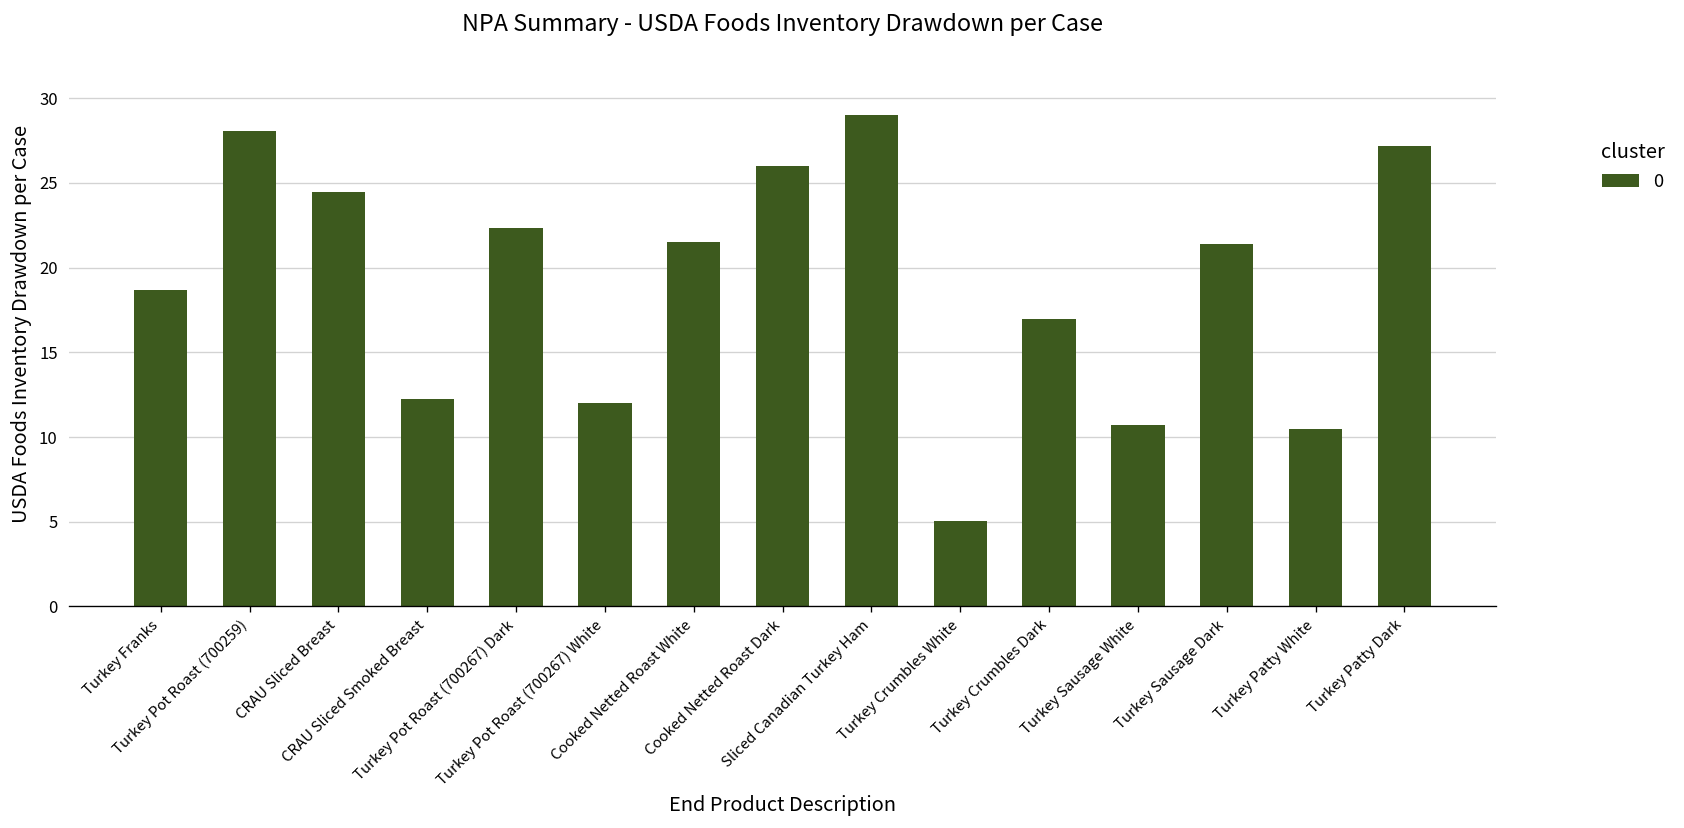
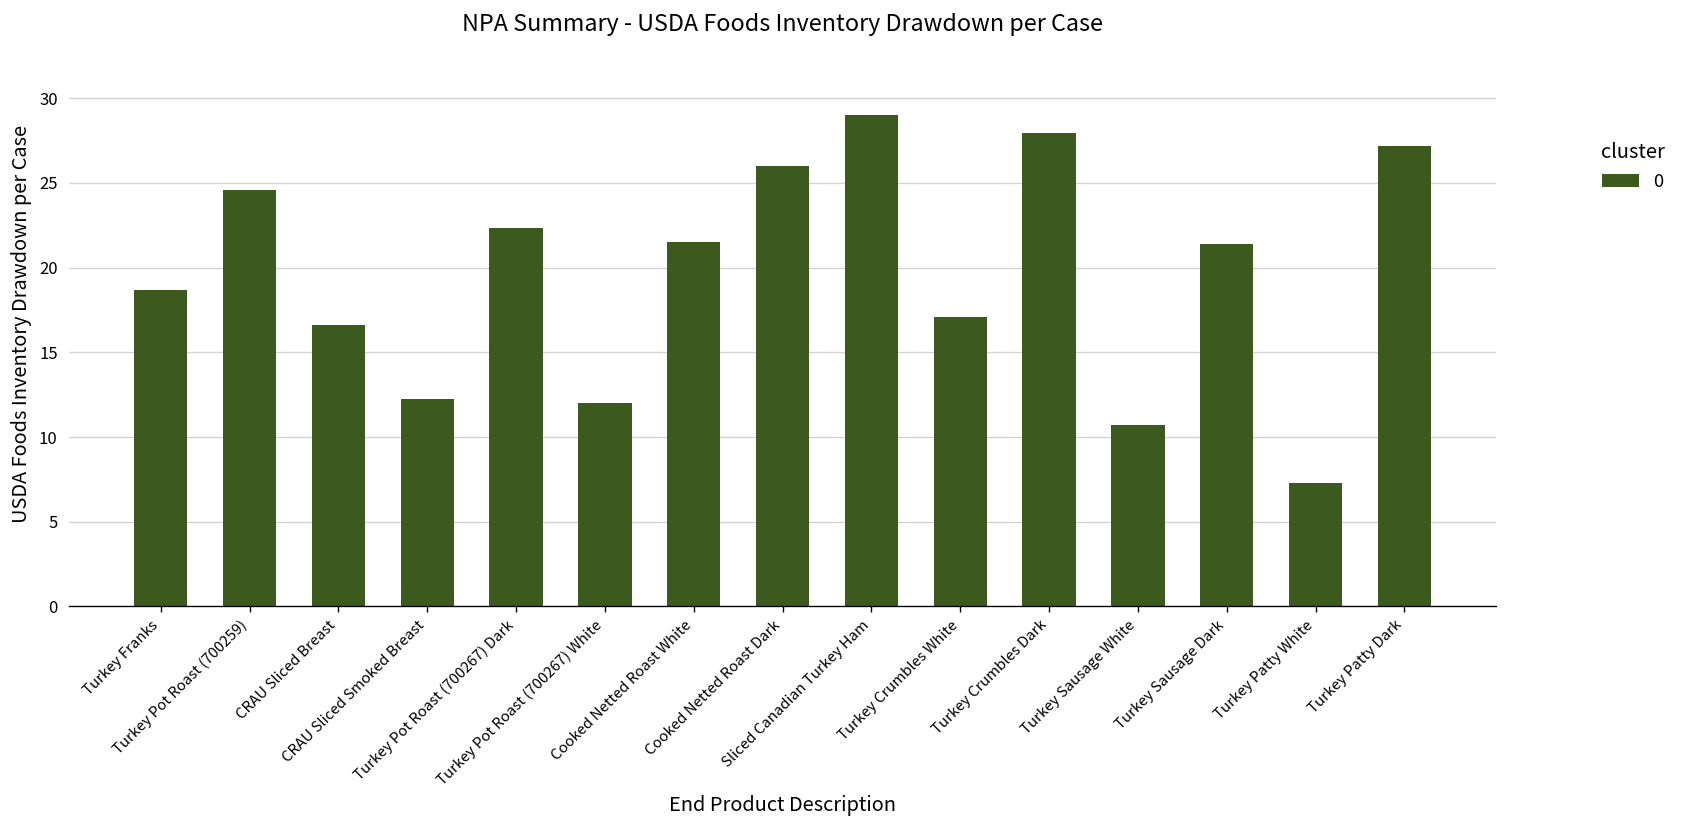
  {
    "Turkey Franks": 18.7,
-   "Turkey Pot Roast (700259)": 28.1,
-   "CRAU Sliced Breast": 24.5,
+   "Turkey Pot Roast (700259)": 24.6,
+   "CRAU Sliced Breast": 16.6,
    "CRAU Sliced Smoked Breast": 12.2,
    "Turkey Pot Roast (700267) Dark": 22.3,
    "Turkey Pot Roast (700267) White": 12.0,
    "Cooked Netted Roast White": 21.5,
    "Cooked Netted Roast Dark": 26.0,
    "Sliced Canadian Turkey Ham": 29.0,
-   "Turkey Crumbles White": 5.1,
-   "Turkey Crumbles Dark": 17.0,
+   "Turkey Crumbles White": 17.1,
+   "Turkey Crumbles Dark": 28.0,
    "Turkey Sausage White": 10.7,
    "Turkey Sausage Dark": 21.4,
-   "Turkey Patty White": 10.5,
+   "Turkey Patty White": 7.3,
    "Turkey Patty Dark": 27.2
  }
